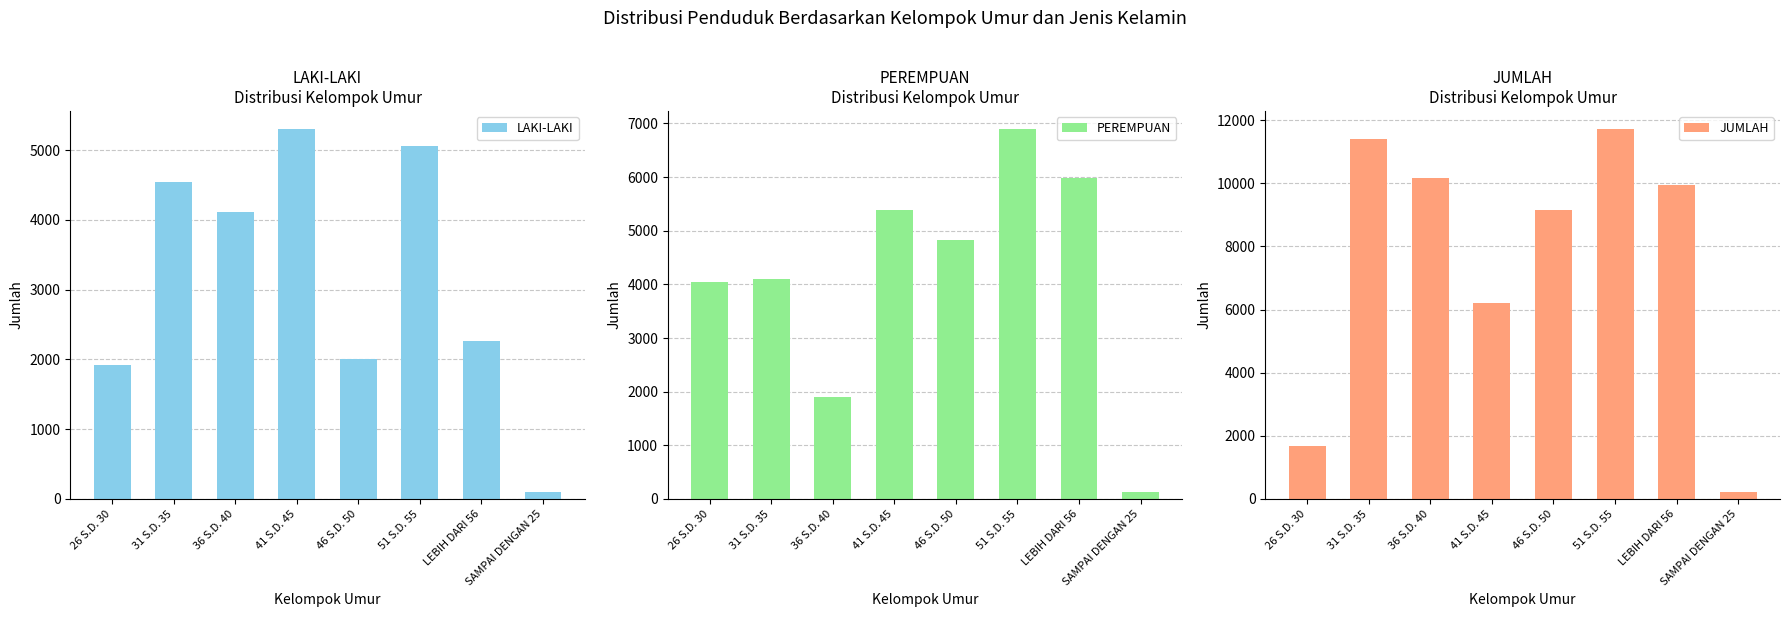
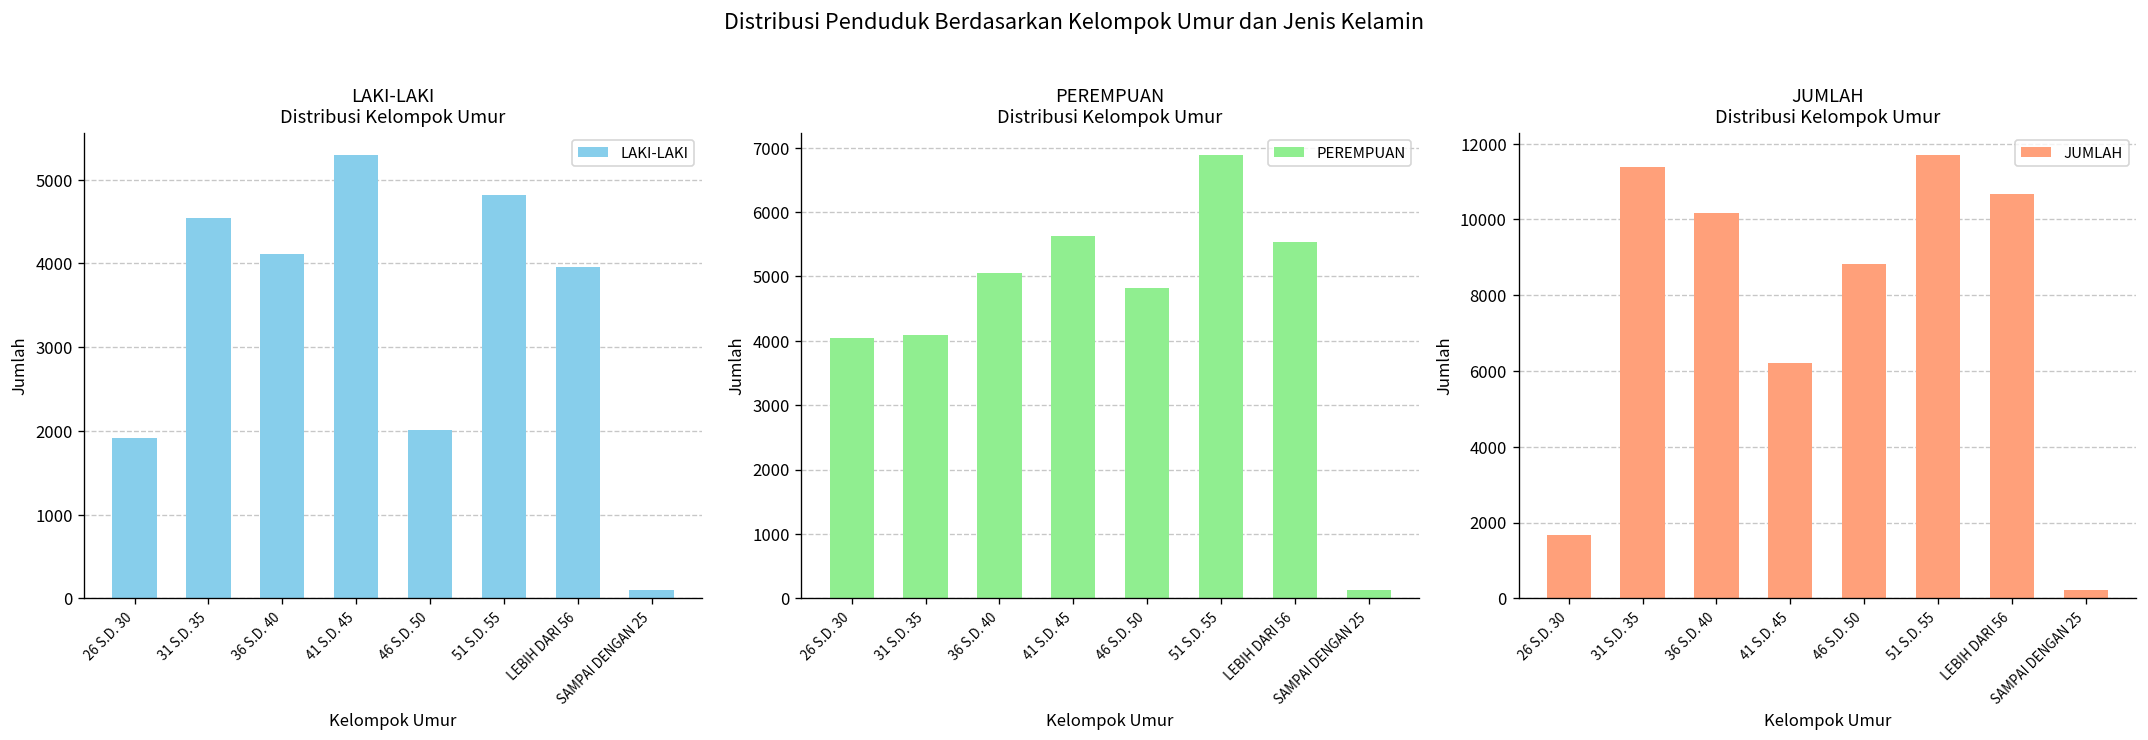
  {
    "LAKI-LAKI Distribusi Kelompok Umur": {
      "26 S.D. 30": 1900,
      "31 S.D. 35": 4500,
      "36 S.D. 40": 4100,
      "41 S.D. 45": 5300,
      "46 S.D. 50": 2000,
-     "51 S.D. 55": 5100,
-     "LEBIH DARI 56": 2300,
+     "51 S.D. 55": 4800,
+     "LEBIH DARI 56": 4000,
      "SAMPAI DENGAN 25": 100
    },
    "PEREMPUAN Distribusi Kelompok Umur": {
      "26 S.D. 30": 4000,
      "31 S.D. 35": 4100,
-     "36 S.D. 40": 1900,
-     "41 S.D. 45": 5400,
+     "36 S.D. 40": 5000,
+     "41 S.D. 45": 5600,
      "46 S.D. 50": 4800,
      "51 S.D. 55": 6900,
-     "LEBIH DARI 56": 6000,
+     "LEBIH DARI 56": 5500,
      "SAMPAI DENGAN 25": 100
    },
    "JUMLAH Distribusi Kelompok Umur": {
      "26 S.D. 30": 1700,
      "31 S.D. 35": 11400,
      "36 S.D. 40": 10200,
      "41 S.D. 45": 6200,
-     "46 S.D. 50": 9200,
+     "46 S.D. 50": 8800,
      "51 S.D. 55": 11700,
-     "LEBIH DARI 56": 9900,
+     "LEBIH DARI 56": 10700,
      "SAMPAI DENGAN 25": 200
    }
  }
